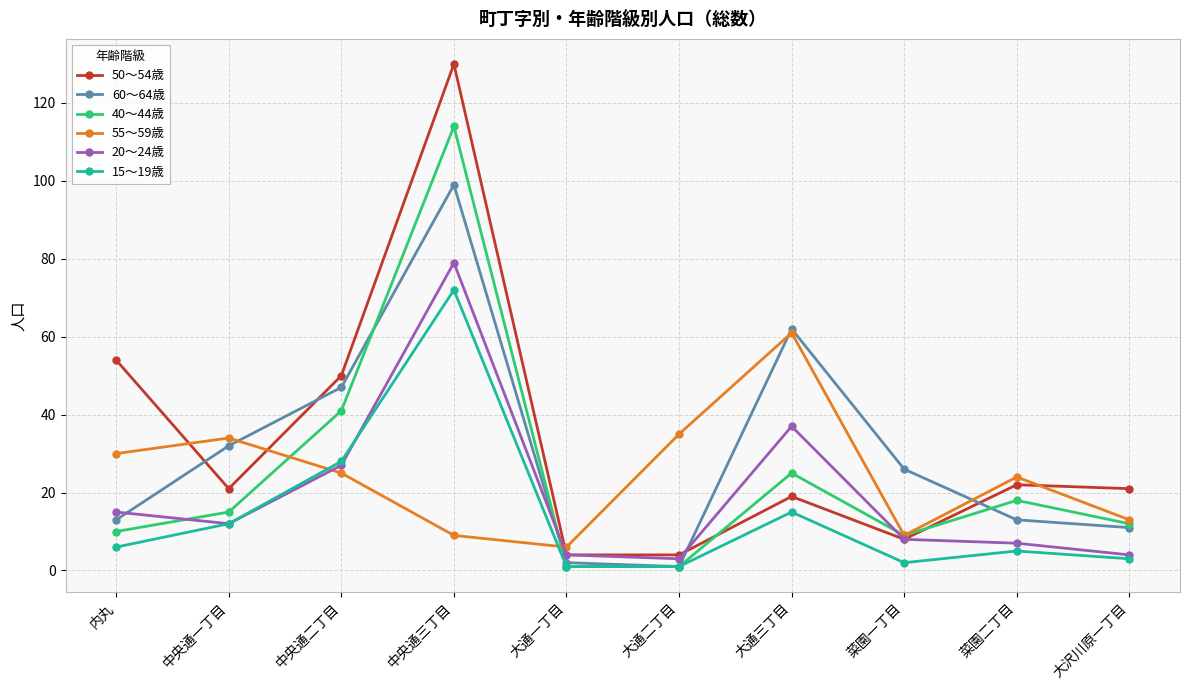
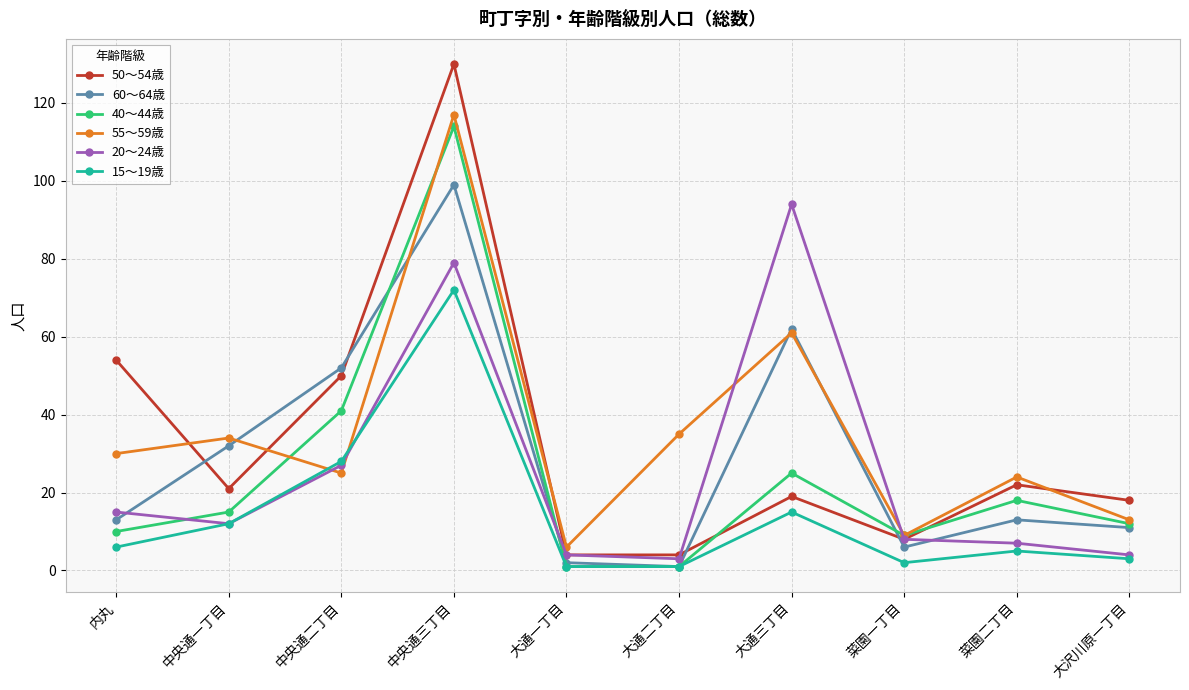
  {
    "50～54歳": {
      "内丸": 54,
      "中央通一丁目": 21,
      "中央通二丁目": 50,
      "中央通三丁目": 130,
      "大通二丁目": 4,
      "大通三丁目": 19,
      "菜園二丁目": 22,
-     "大沢川原一丁目": 21
+     "大沢川原一丁目": 18
    },
    "60～64歳": {
      "内丸": 13,
      "中央通一丁目": 32,
-     "中央通二丁目": 47,
+     "中央通二丁目": 52,
      "中央通三丁目": 99,
      "大通一丁目": 2,
      "大通三丁目": 62,
-     "菜園一丁目": 26,
+     "菜園一丁目": 6,
      "菜園二丁目": 13,
      "大沢川原一丁目": 11
    },
    "55～59歳": {
      "内丸": 30,
      "中央通一丁目": 34,
      "中央通二丁目": 25,
-     "中央通三丁目": 9,
+     "中央通三丁目": 117,
      "大通一丁目": 6,
      "大通二丁目": 35,
      "大通三丁目": 61,
      "菜園二丁目": 24,
      "大沢川原一丁目": 13
    },
    "20～24歳": {
      "内丸": 15,
      "中央通二丁目": 27,
      "中央通三丁目": 79,
      "大通二丁目": 3,
-     "大通三丁目": 37,
+     "大通三丁目": 94,
      "菜園二丁目": 7,
      "大沢川原一丁目": 4
    }
  }
